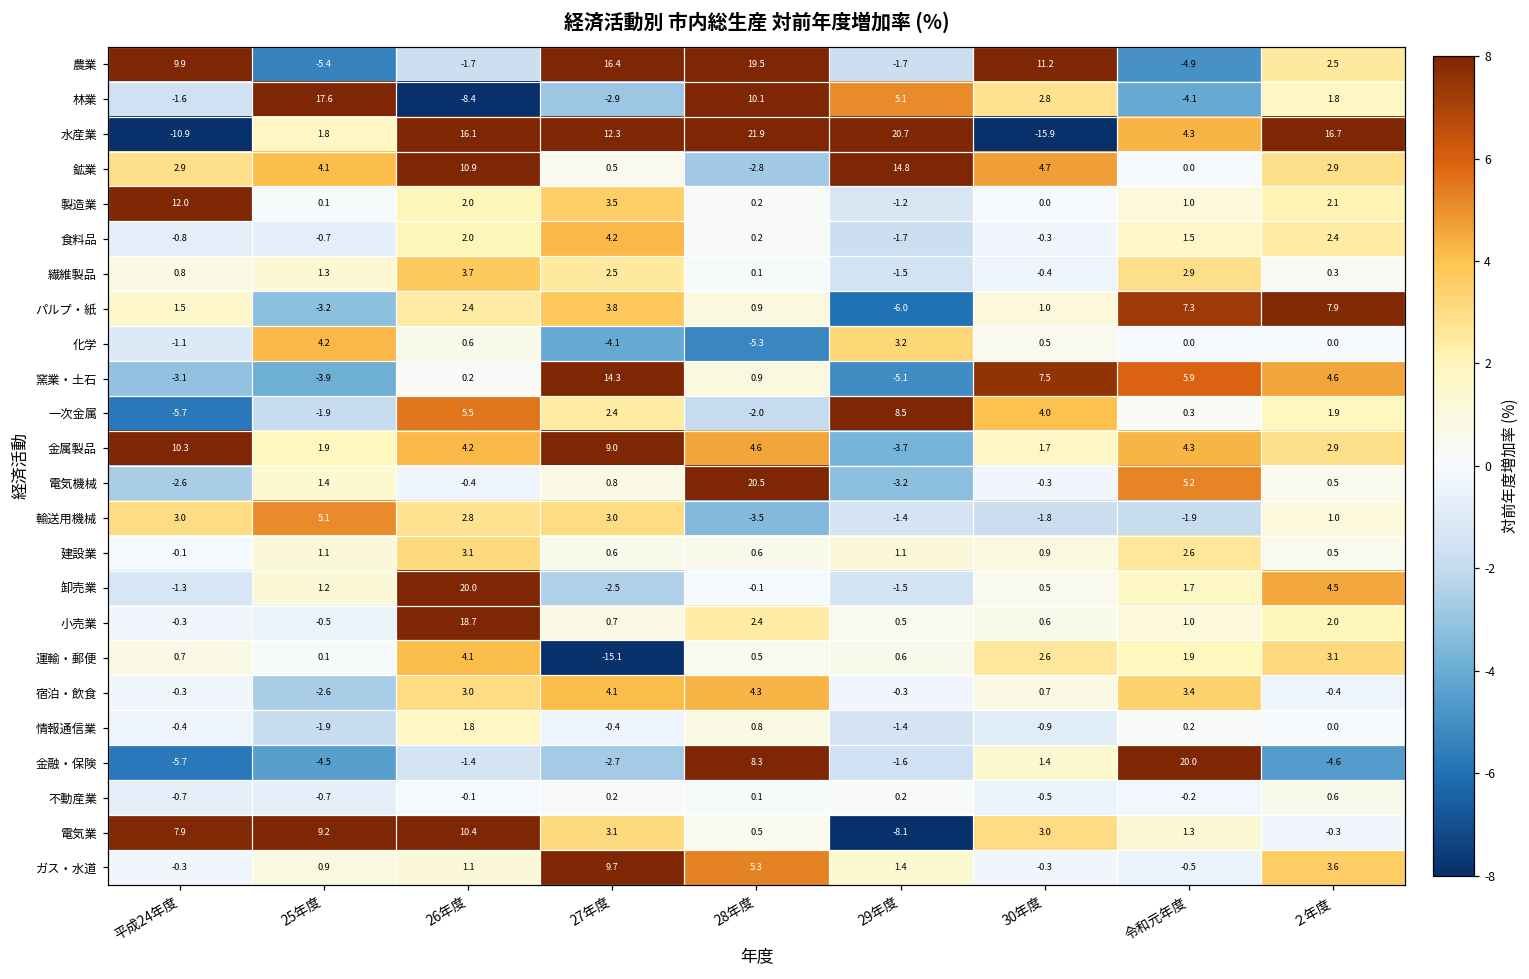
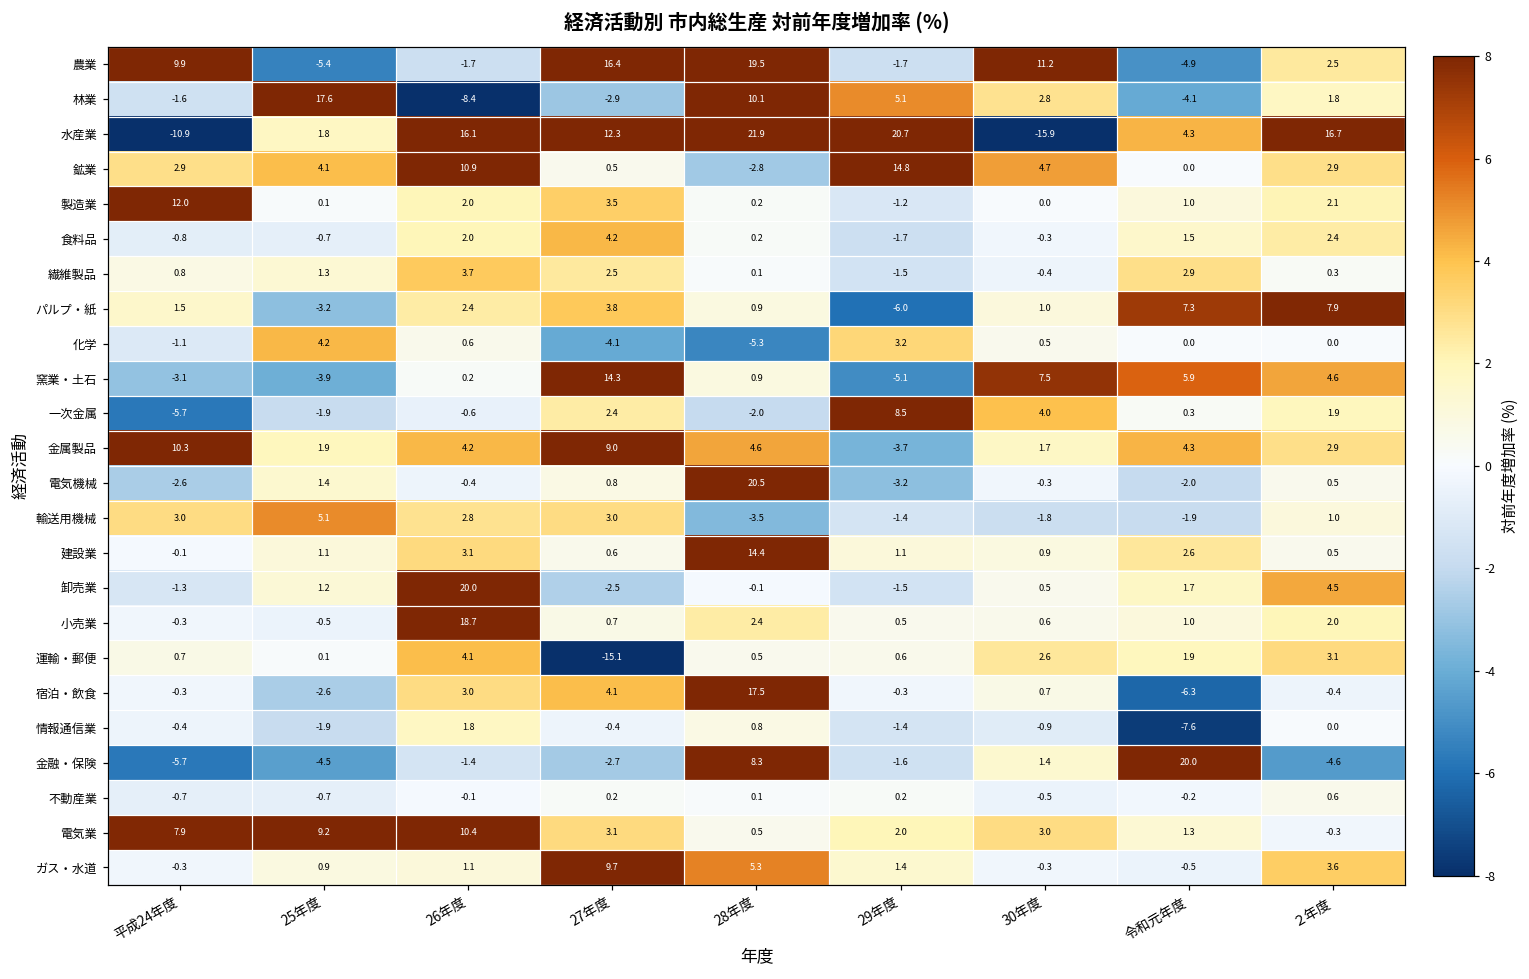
  {
    "一次金属": {
      "平成24年度": -5.7,
      "25年度": -1.9,
-     "26年度": 5.5,
+     "26年度": -0.6,
      "27年度": 2.4,
      "28年度": -2.0,
      "29年度": 8.5,
      "30年度": 4.0,
      "令和元年度": 0.3,
      "２年度": 1.9
    },
    "電気機械": {
      "平成24年度": -2.6,
      "25年度": 1.4,
      "26年度": -0.4,
      "27年度": 0.8,
      "28年度": 20.5,
      "29年度": -3.2,
      "30年度": -0.3,
-     "令和元年度": 5.2,
+     "令和元年度": -2.0,
      "２年度": 0.5
    },
    "建設業": {
      "平成24年度": -0.1,
      "25年度": 1.1,
      "26年度": 3.1,
      "27年度": 0.6,
-     "28年度": 0.6,
+     "28年度": 14.4,
      "29年度": 1.1,
      "30年度": 0.9,
      "令和元年度": 2.6,
      "２年度": 0.5
    },
    "宿泊・飲食": {
      "平成24年度": -0.3,
      "25年度": -2.6,
      "26年度": 3.0,
      "27年度": 4.1,
-     "28年度": 4.3,
+     "28年度": 17.5,
      "29年度": -0.3,
      "30年度": 0.7,
-     "令和元年度": 3.4,
+     "令和元年度": -6.3,
      "２年度": -0.4
    },
    "情報通信業": {
      "平成24年度": -0.4,
      "25年度": -1.9,
      "26年度": 1.8,
      "27年度": -0.4,
      "28年度": 0.8,
      "29年度": -1.4,
      "30年度": -0.9,
-     "令和元年度": 0.2,
+     "令和元年度": -7.6,
      "２年度": 0.0
    },
    "電気業": {
      "平成24年度": 7.9,
      "25年度": 9.2,
      "26年度": 10.4,
      "27年度": 3.1,
      "28年度": 0.5,
-     "29年度": -8.1,
+     "29年度": 2.0,
      "30年度": 3.0,
      "令和元年度": 1.3,
      "２年度": -0.3
    }
  }
